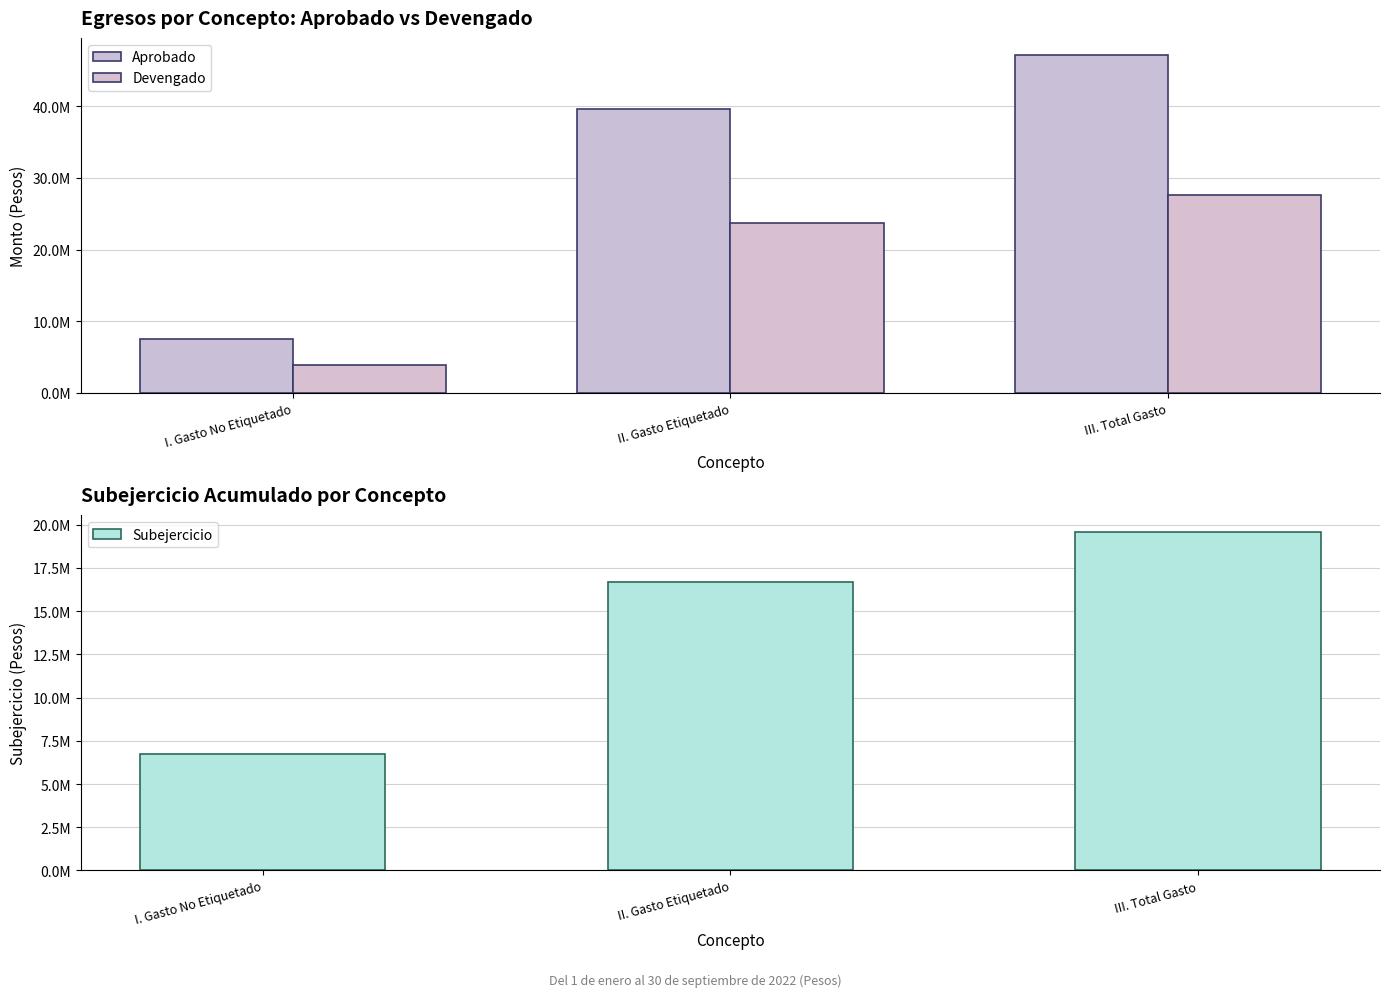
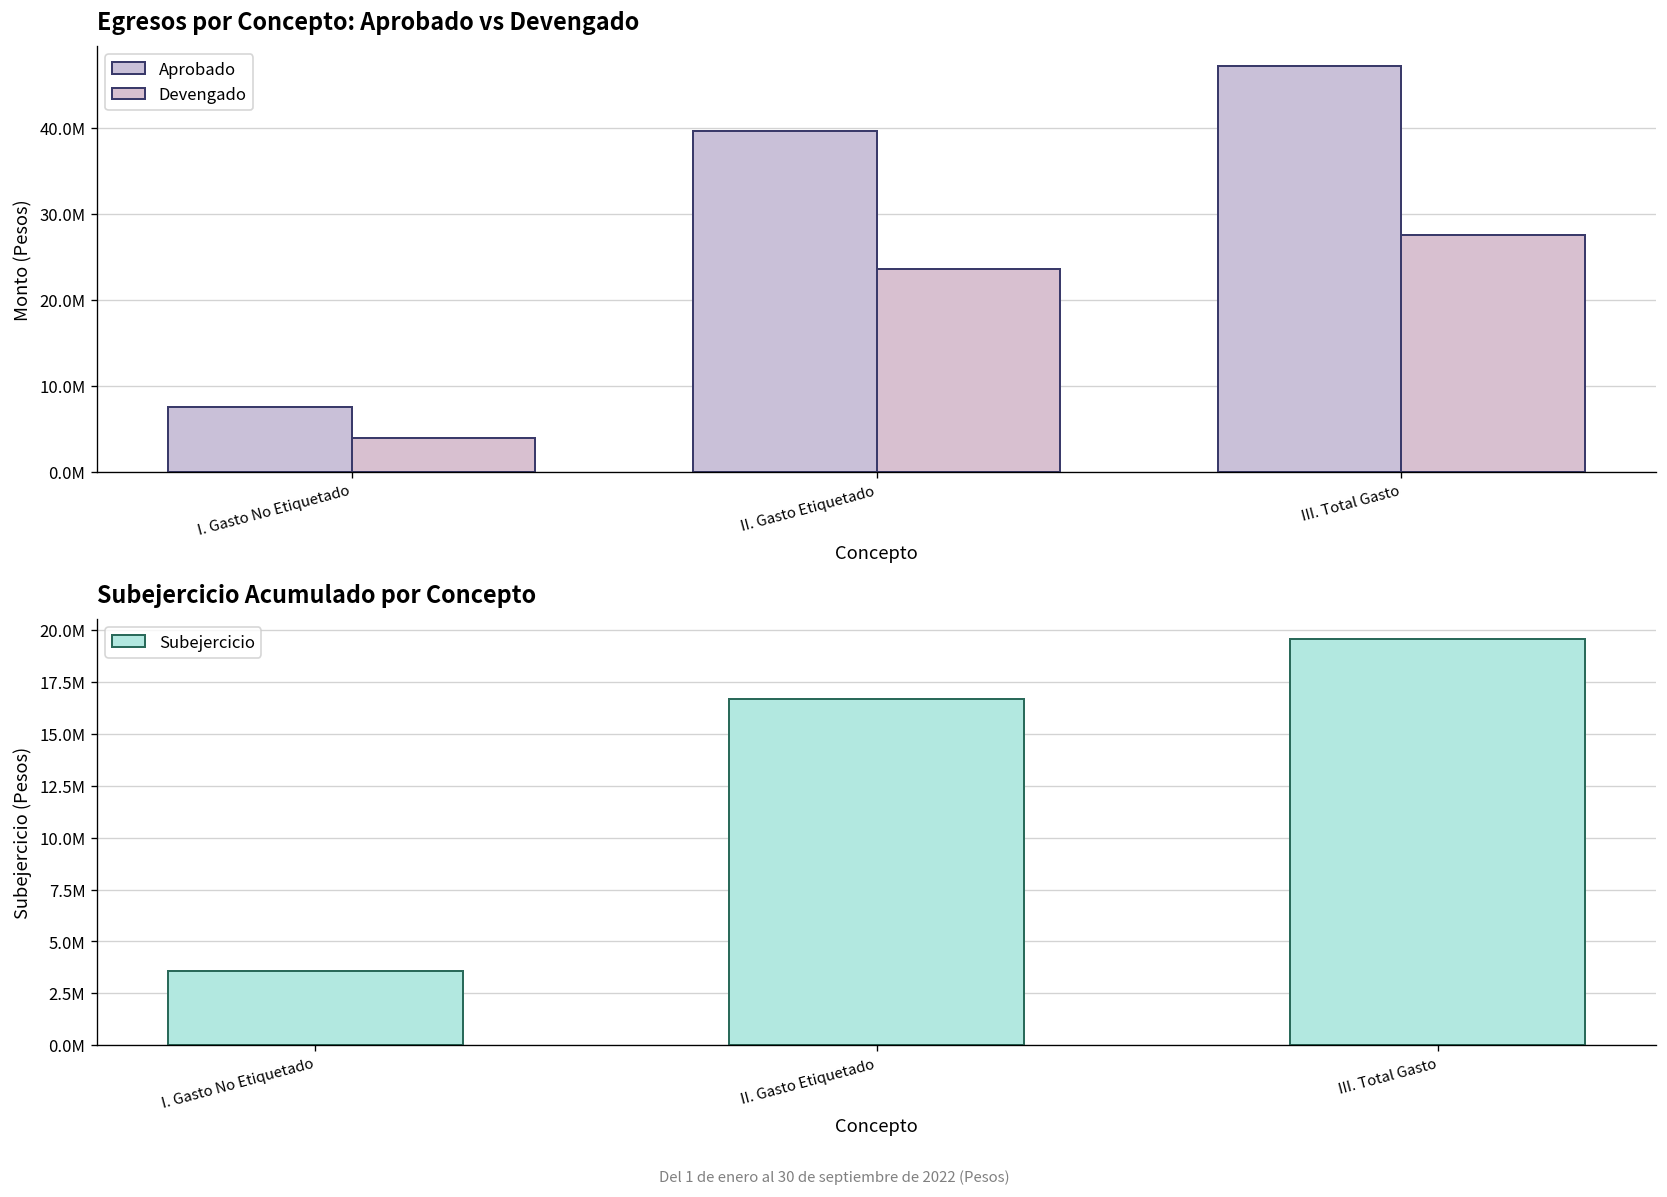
  {
    "Subejercicio Acumulado por Concepto": {
-     "I. Gasto No Etiquetado": 6700000,
+     "I. Gasto No Etiquetado": 3600000,
      "II. Gasto Etiquetado": 16700000,
      "III. Total Gasto": 19600000
    }
  }
